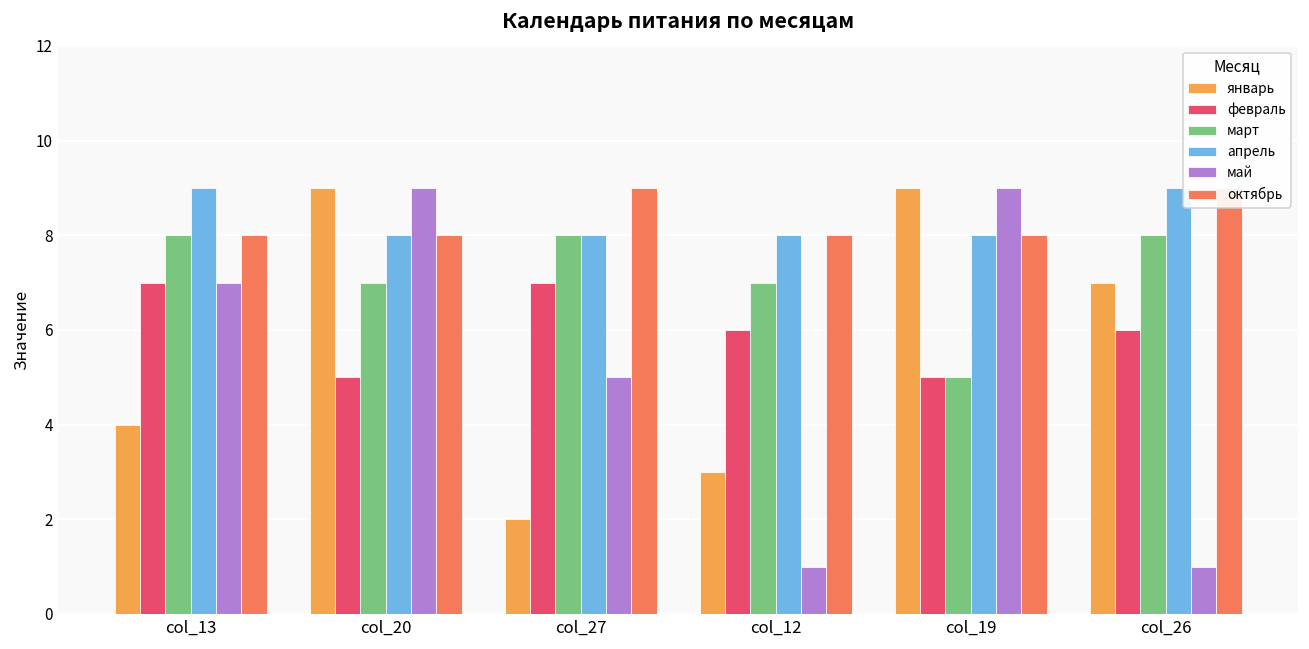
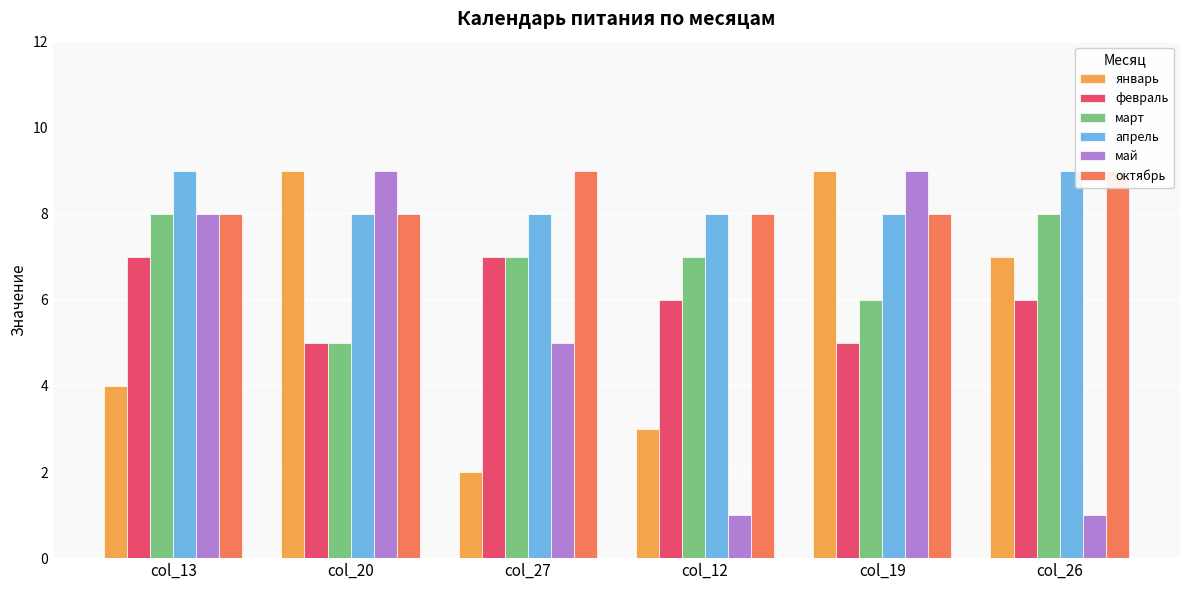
  {
    "март": {
      "col_13": 8,
-     "col_20": 7,
-     "col_27": 8,
+     "col_20": 5,
+     "col_27": 7,
      "col_12": 7,
-     "col_19": 5,
+     "col_19": 6,
      "col_26": 8
    },
    "апрель": {
      "col_13": 9,
      "col_20": 8,
      "col_27": 8,
      "col_12": 8,
      "col_19": 8,
      "col_26": 9
    },
    "май": {
-     "col_13": 7,
+     "col_13": 8,
      "col_20": 9,
      "col_27": 5,
      "col_12": 1,
      "col_19": 9,
      "col_26": 1
    }
  }
